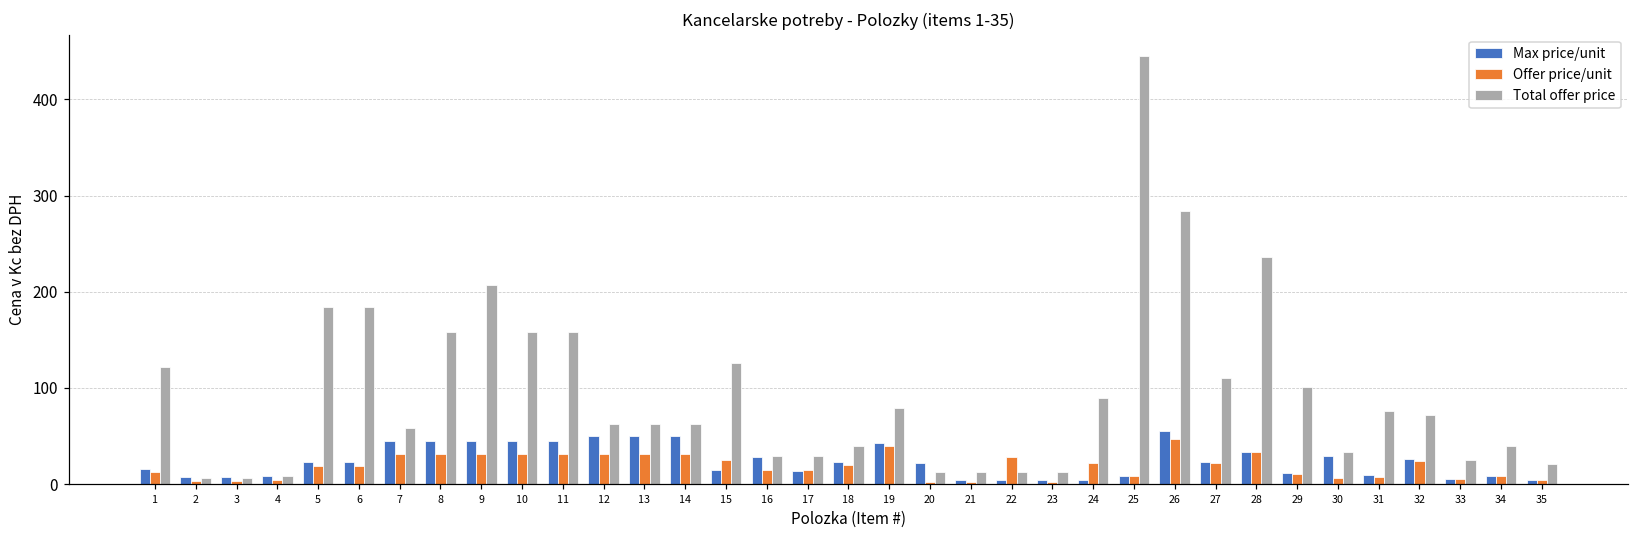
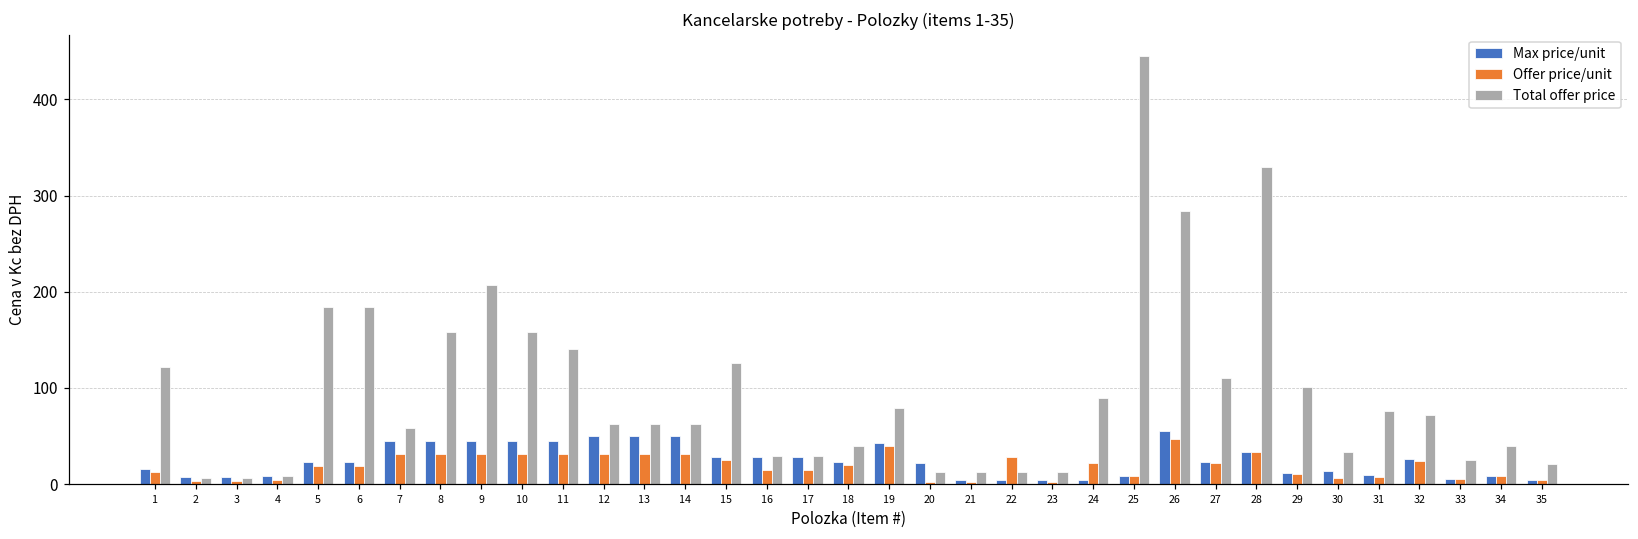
  {
    "Max price/unit": {
      "1": 20,
      "2": 10,
      "3": 10,
      "4": 10,
      "5": 20,
      "6": 20,
      "7": 50,
      "8": 50,
      "9": 50,
      "10": 50,
      "11": 50,
      "12": 50,
      "13": 50,
      "14": 50,
-     "15": 20,
+     "15": 30,
      "16": 30,
-     "17": 10,
+     "17": 30,
      "18": 20,
      "19": 40,
      "20": 20,
      "21": 0,
      "22": 0,
      "23": 0,
      "24": 0,
      "25": 10,
      "26": 60,
      "27": 20,
      "28": 30,
      "29": 10,
-     "30": 30,
+     "30": 10,
      "31": 10,
      "32": 30,
      "33": 10,
      "34": 10,
      "35": 0
    },
    "Offer price/unit": {
      "1": 10,
      "2": 0,
      "3": 0,
      "4": 0,
      "5": 20,
      "6": 20,
      "7": 30,
      "8": 30,
      "9": 30,
      "10": 30,
      "11": 30,
      "12": 30,
      "13": 30,
      "14": 30,
      "15": 30,
      "16": 10,
      "17": 10,
      "18": 20,
      "19": 40,
      "22": 30,
      "24": 20,
      "25": 10,
      "26": 50,
      "27": 20,
      "28": 30,
      "29": 10,
      "30": 10,
      "31": 10,
      "32": 20,
      "33": 10,
      "34": 10,
      "35": 0
    },
    "Total offer price": {
      "1": 120,
      "2": 10,
      "3": 10,
      "4": 10,
      "5": 180,
      "6": 180,
      "7": 60,
      "8": 160,
      "9": 210,
      "10": 160,
-     "11": 160,
+     "11": 140,
      "12": 60,
      "13": 60,
      "14": 60,
      "15": 130,
      "16": 30,
      "17": 30,
      "18": 40,
      "19": 80,
      "20": 10,
      "21": 10,
      "22": 10,
      "23": 10,
      "24": 90,
      "25": 450,
      "26": 280,
      "27": 110,
-     "28": 240,
+     "28": 330,
      "29": 100,
      "30": 30,
      "31": 80,
      "32": 70,
      "33": 30,
      "34": 40,
      "35": 20
    }
  }
